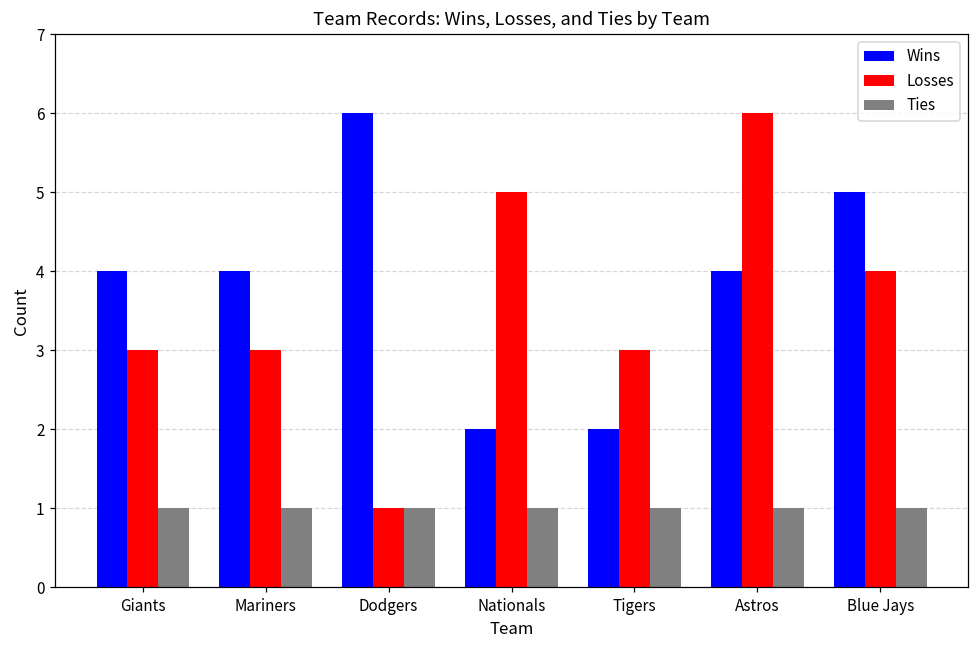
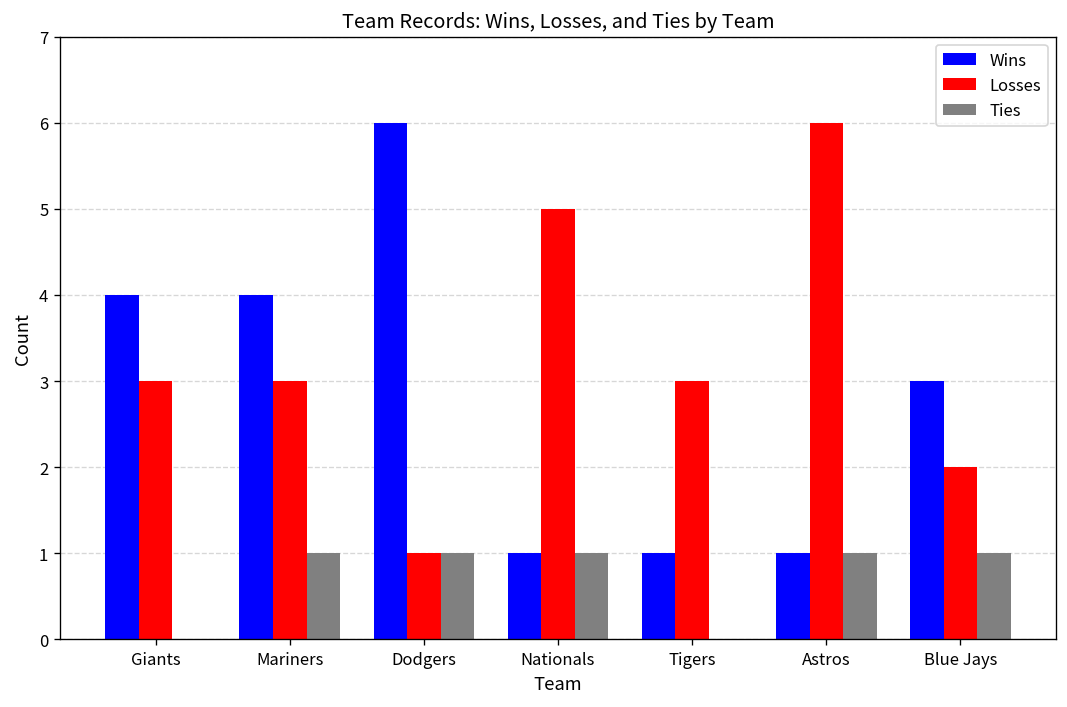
  {
    "Wins": {
      "Giants": 4,
      "Mariners": 4,
      "Dodgers": 6,
-     "Nationals": 2,
-     "Tigers": 2,
-     "Astros": 4,
-     "Blue Jays": 5
+     "Nationals": 1,
+     "Tigers": 1,
+     "Astros": 1,
+     "Blue Jays": 3
    },
    "Losses": {
      "Giants": 3,
      "Mariners": 3,
      "Dodgers": 1,
      "Nationals": 5,
      "Tigers": 3,
      "Astros": 6,
-     "Blue Jays": 4
+     "Blue Jays": 2
    },
    "Ties": {
-     "Giants": 1,
+     "Giants": 0,
      "Mariners": 1,
      "Dodgers": 1,
      "Nationals": 1,
-     "Tigers": 1,
+     "Tigers": 0,
      "Astros": 1,
      "Blue Jays": 1
    }
  }
